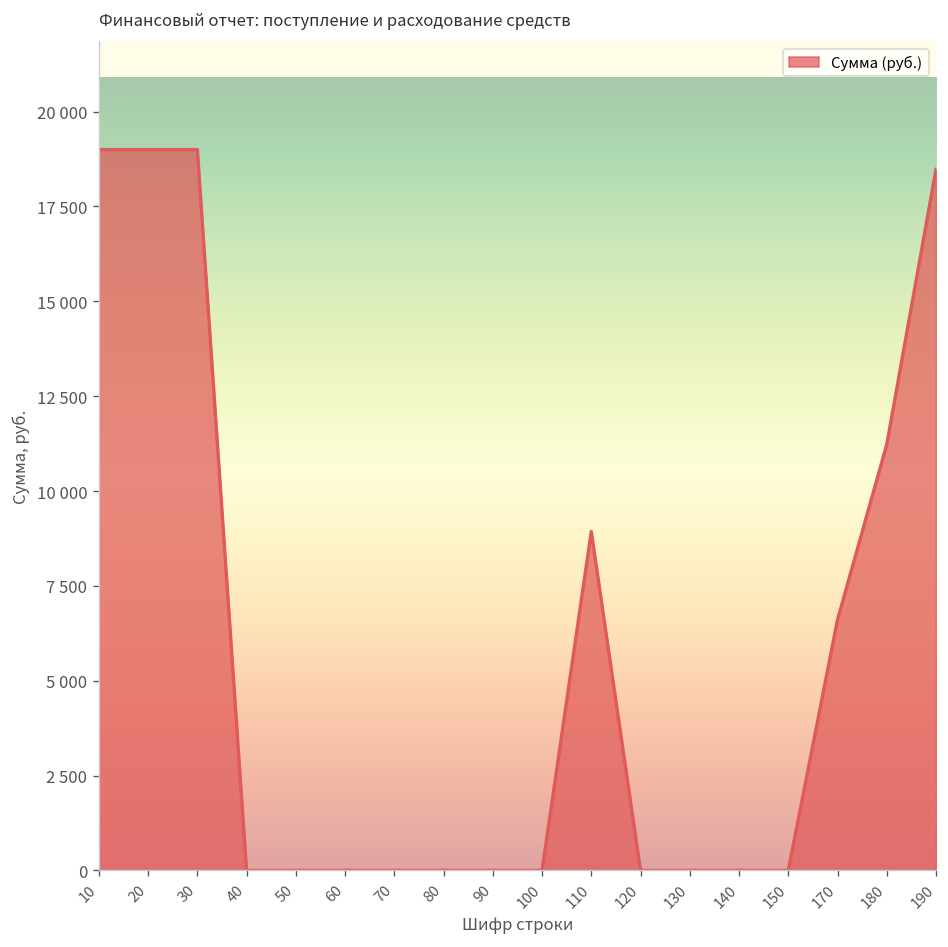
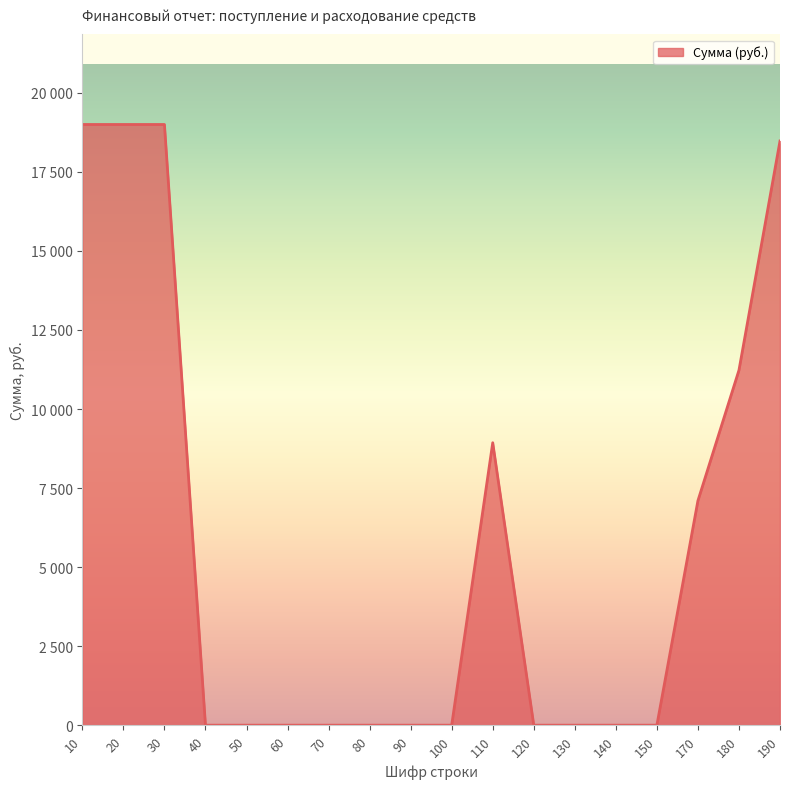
  {
    "10": 19000,
    "20": 19000,
    "30": 19000,
    "40": 0,
    "50": 0,
    "60": 0,
    "70": 0,
    "80": 0,
    "90": 0,
    "100": 0,
    "110": 8900,
    "120": 0,
    "130": 0,
    "140": 0,
    "150": 0,
-   "170": 6600,
+   "170": 7100,
    "180": 11200,
    "190": 18500
  }
